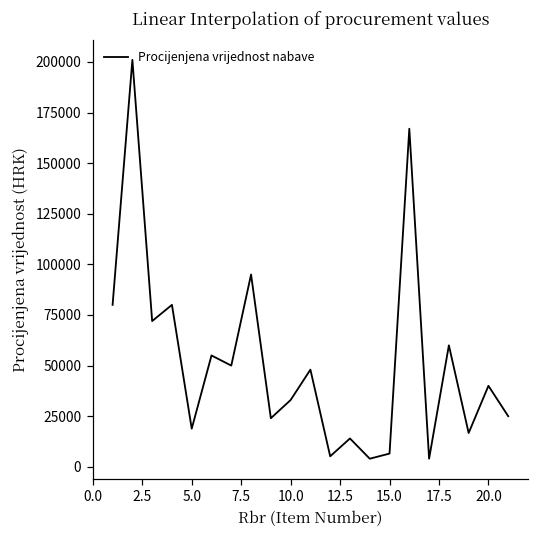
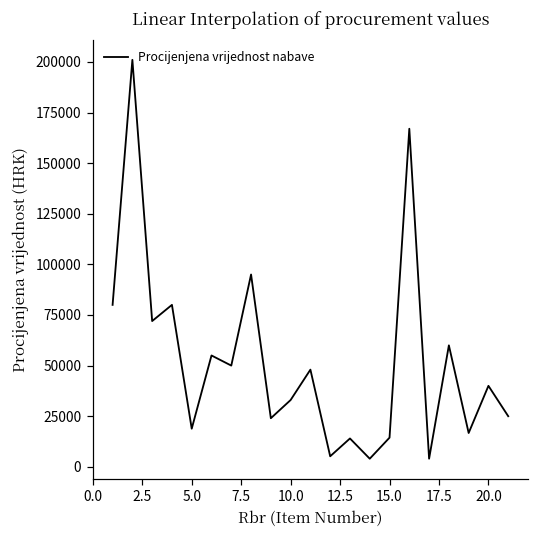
  {
    "5.0": 19000,
    "10.0": 33000,
-   "15.0": 7000,
+   "15.0": 14000,
    "20.0": 40000
  }
